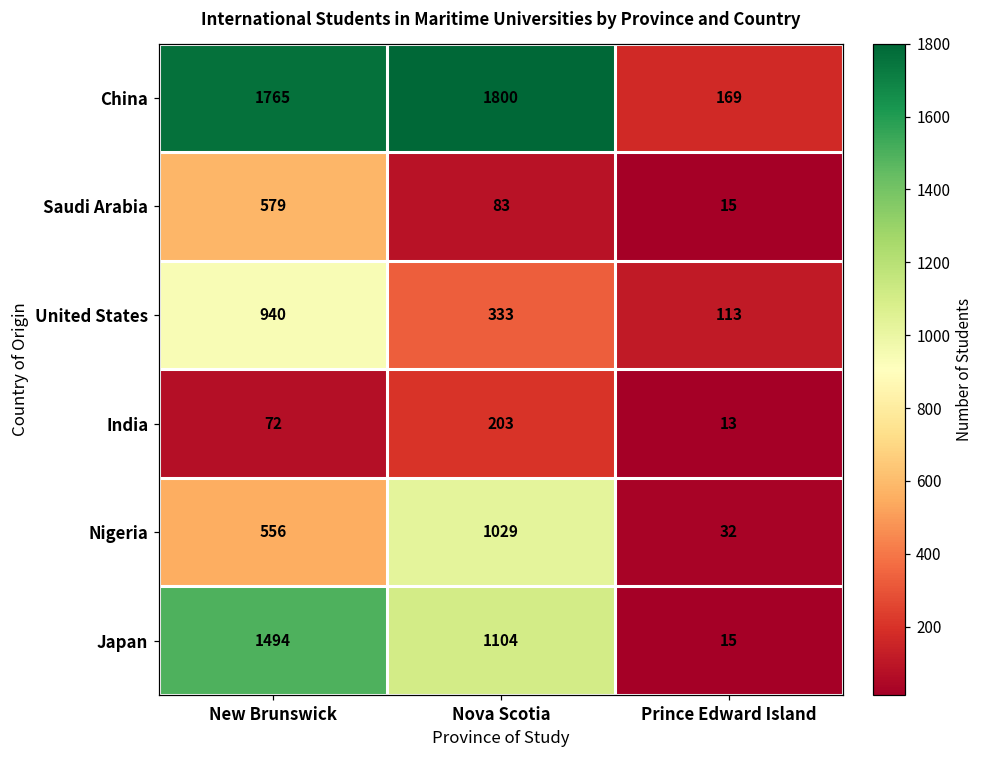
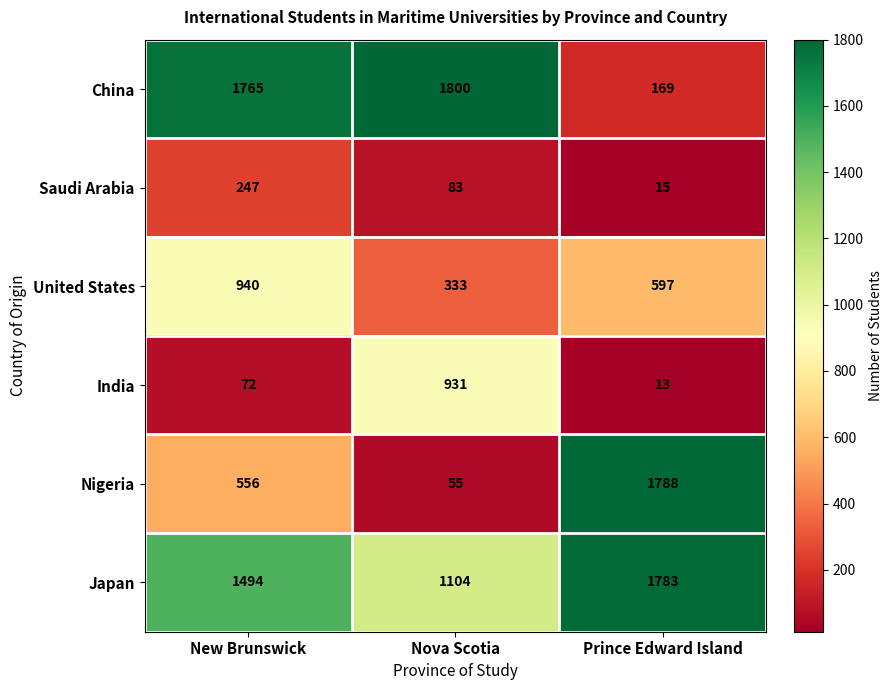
  {
    "China": {
      "New Brunswick": 1765,
      "Nova Scotia": 1800,
      "Prince Edward Island": 169
    },
    "Saudi Arabia": {
-     "New Brunswick": 579,
+     "New Brunswick": 247,
      "Nova Scotia": 83,
      "Prince Edward Island": 15
    },
    "United States": {
      "New Brunswick": 940,
      "Nova Scotia": 333,
-     "Prince Edward Island": 113
+     "Prince Edward Island": 597
    },
    "India": {
      "New Brunswick": 72,
-     "Nova Scotia": 203,
+     "Nova Scotia": 931,
      "Prince Edward Island": 13
    },
    "Nigeria": {
      "New Brunswick": 556,
-     "Nova Scotia": 1029,
-     "Prince Edward Island": 32
+     "Nova Scotia": 55,
+     "Prince Edward Island": 1788
    },
    "Japan": {
      "New Brunswick": 1494,
      "Nova Scotia": 1104,
-     "Prince Edward Island": 15
+     "Prince Edward Island": 1783
    }
  }
